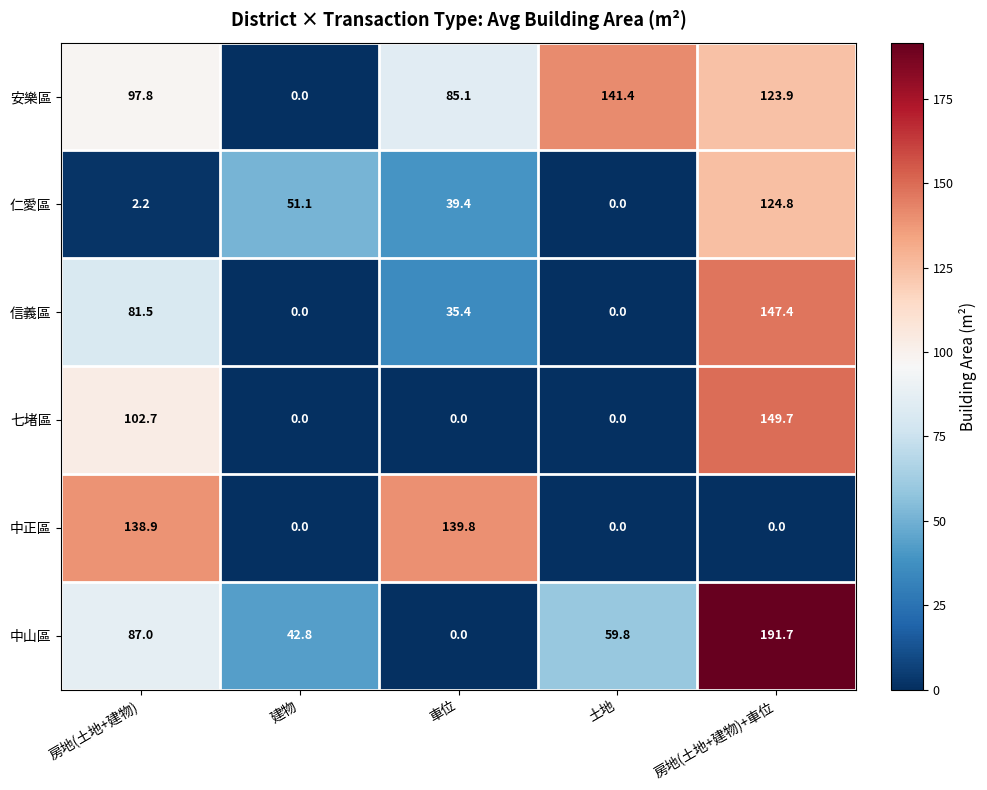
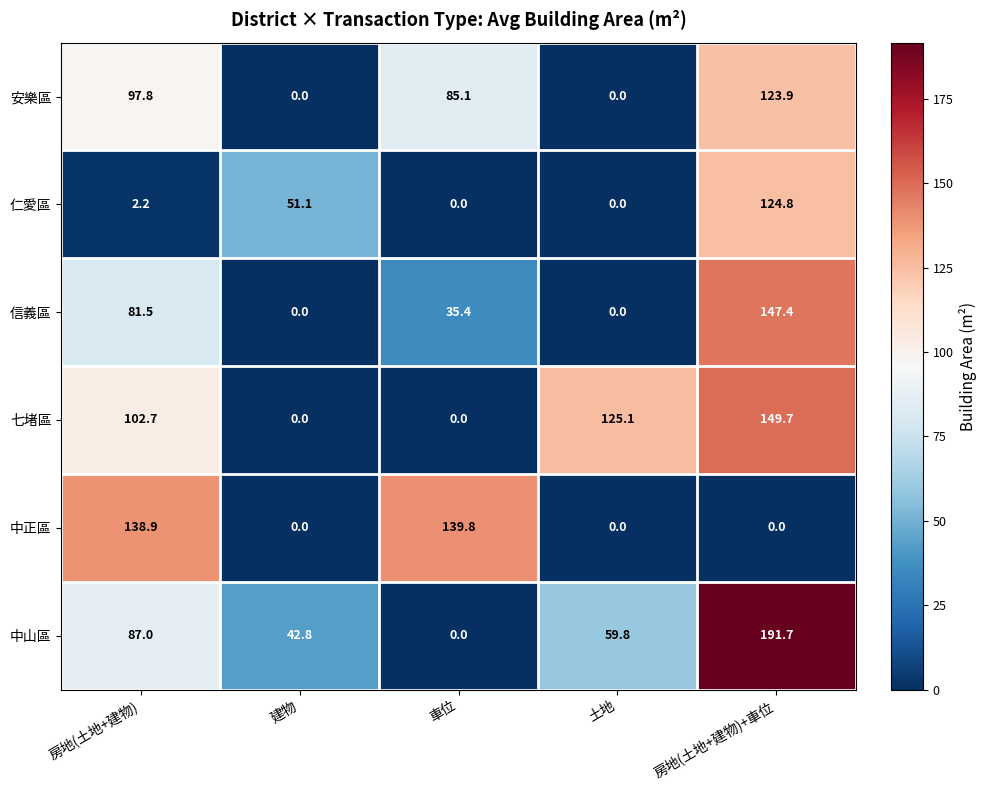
  {
    "安樂區": {
      "房地(土地+建物)": 97.8,
      "建物": 0.0,
      "車位": 85.1,
-     "土地": 141.4,
+     "土地": 0.0,
      "房地(土地+建物)+車位": 123.9
    },
    "仁愛區": {
      "房地(土地+建物)": 2.2,
      "建物": 51.1,
-     "車位": 39.4,
+     "車位": 0.0,
      "土地": 0.0,
      "房地(土地+建物)+車位": 124.8
    },
    "信義區": {
      "房地(土地+建物)": 81.5,
      "建物": 0.0,
      "車位": 35.4,
      "土地": 0.0,
      "房地(土地+建物)+車位": 147.4
    },
    "七堵區": {
      "房地(土地+建物)": 102.7,
      "建物": 0.0,
      "車位": 0.0,
-     "土地": 0.0,
+     "土地": 125.1,
      "房地(土地+建物)+車位": 149.7
    },
    "中正區": {
      "房地(土地+建物)": 138.9,
      "建物": 0.0,
      "車位": 139.8,
      "土地": 0.0,
      "房地(土地+建物)+車位": 0.0
    },
    "中山區": {
      "房地(土地+建物)": 87.0,
      "建物": 42.8,
      "車位": 0.0,
      "土地": 59.8,
      "房地(土地+建物)+車位": 191.7
    }
  }
